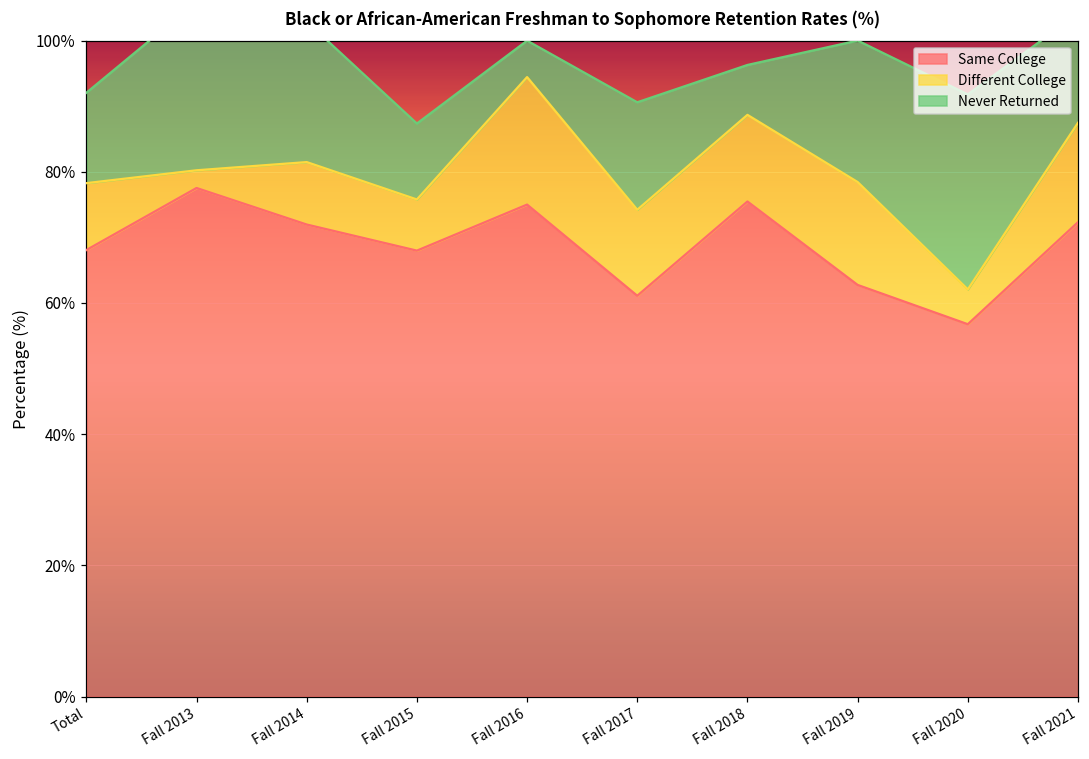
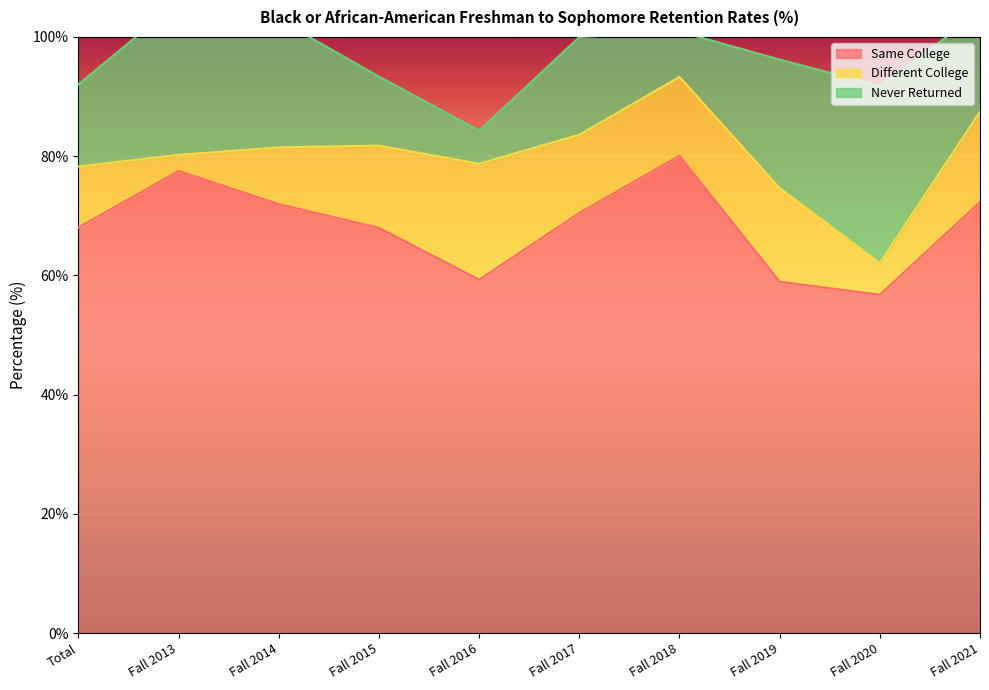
  {
    "Same College": {
      "Total": "68%",
      "Fall 2013": "78%",
      "Fall 2014": "72%",
      "Fall 2015": "68%",
-     "Fall 2016": "75%",
-     "Fall 2017": "61%",
-     "Fall 2018": "75%",
-     "Fall 2019": "63%",
+     "Fall 2016": "59%",
+     "Fall 2017": "70%",
+     "Fall 2018": "80%",
+     "Fall 2019": "59%",
      "Fall 2020": "57%",
      "Fall 2021": "72%"
    },
    "Different College": {
      "Total": "10%",
      "Fall 2013": "3%",
      "Fall 2014": "10%",
-     "Fall 2015": "8%",
+     "Fall 2015": "14%",
      "Fall 2016": "19%",
      "Fall 2017": "13%",
      "Fall 2018": "13%",
      "Fall 2019": "16%",
      "Fall 2020": "5%",
      "Fall 2021": "15%"
    },
    "Never Returned": {
      "Total": "14%",
      "Fall 2015": "12%",
      "Fall 2016": "6%",
      "Fall 2017": "16%",
      "Fall 2019": "22%"
    }
  }
